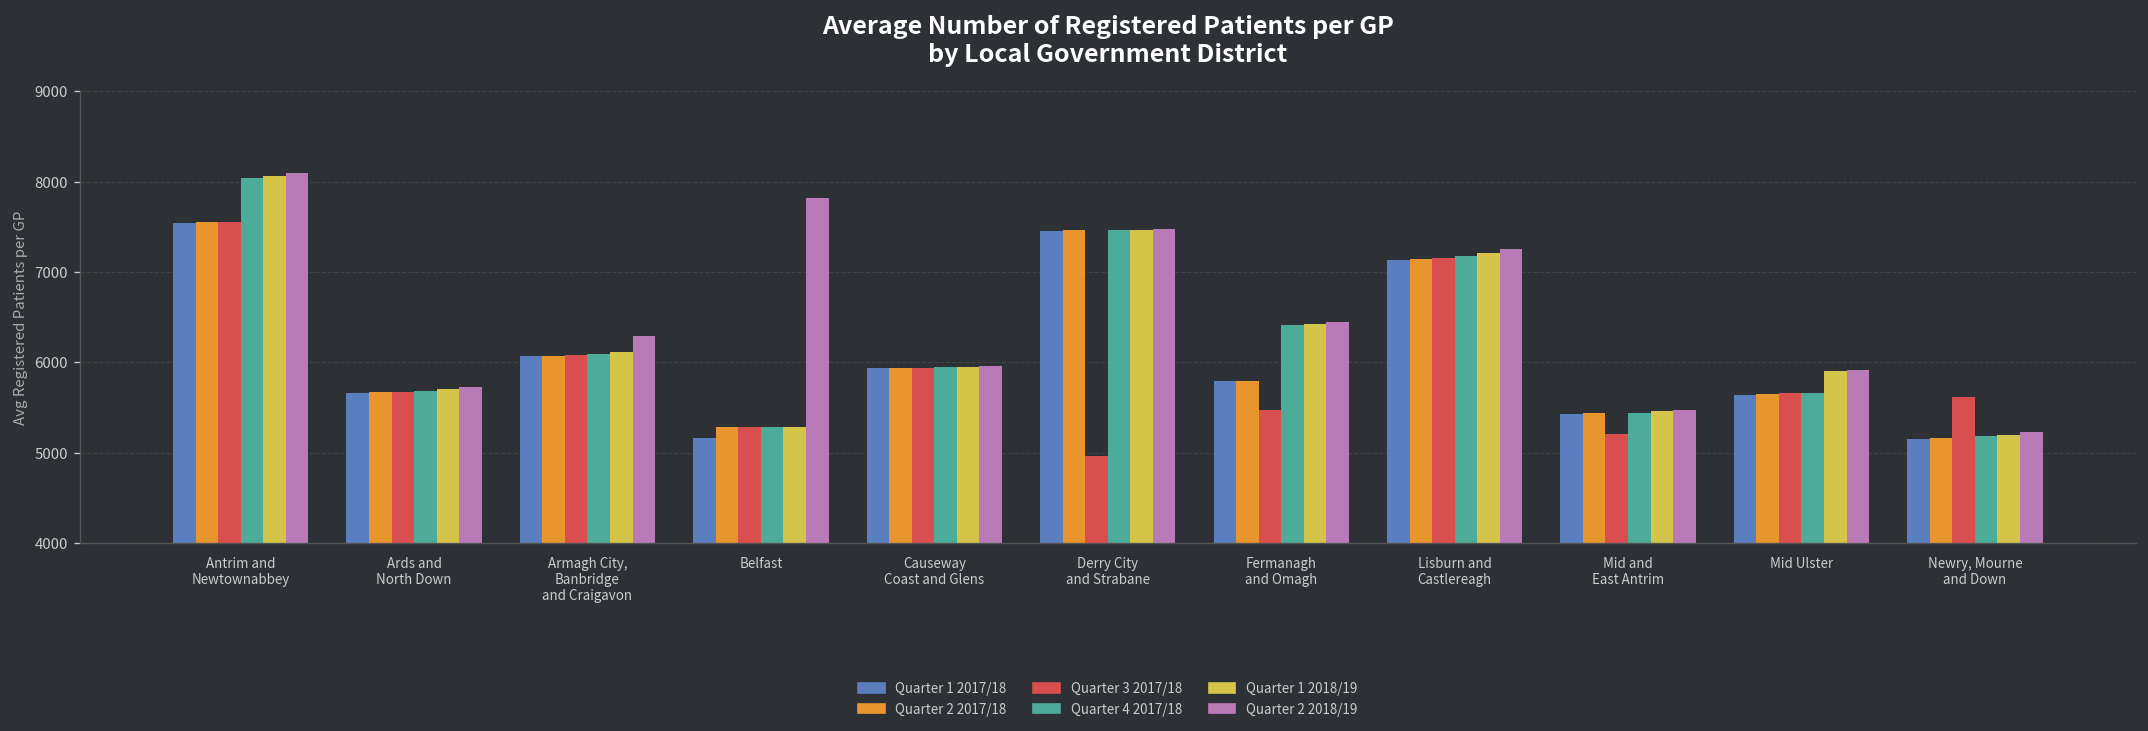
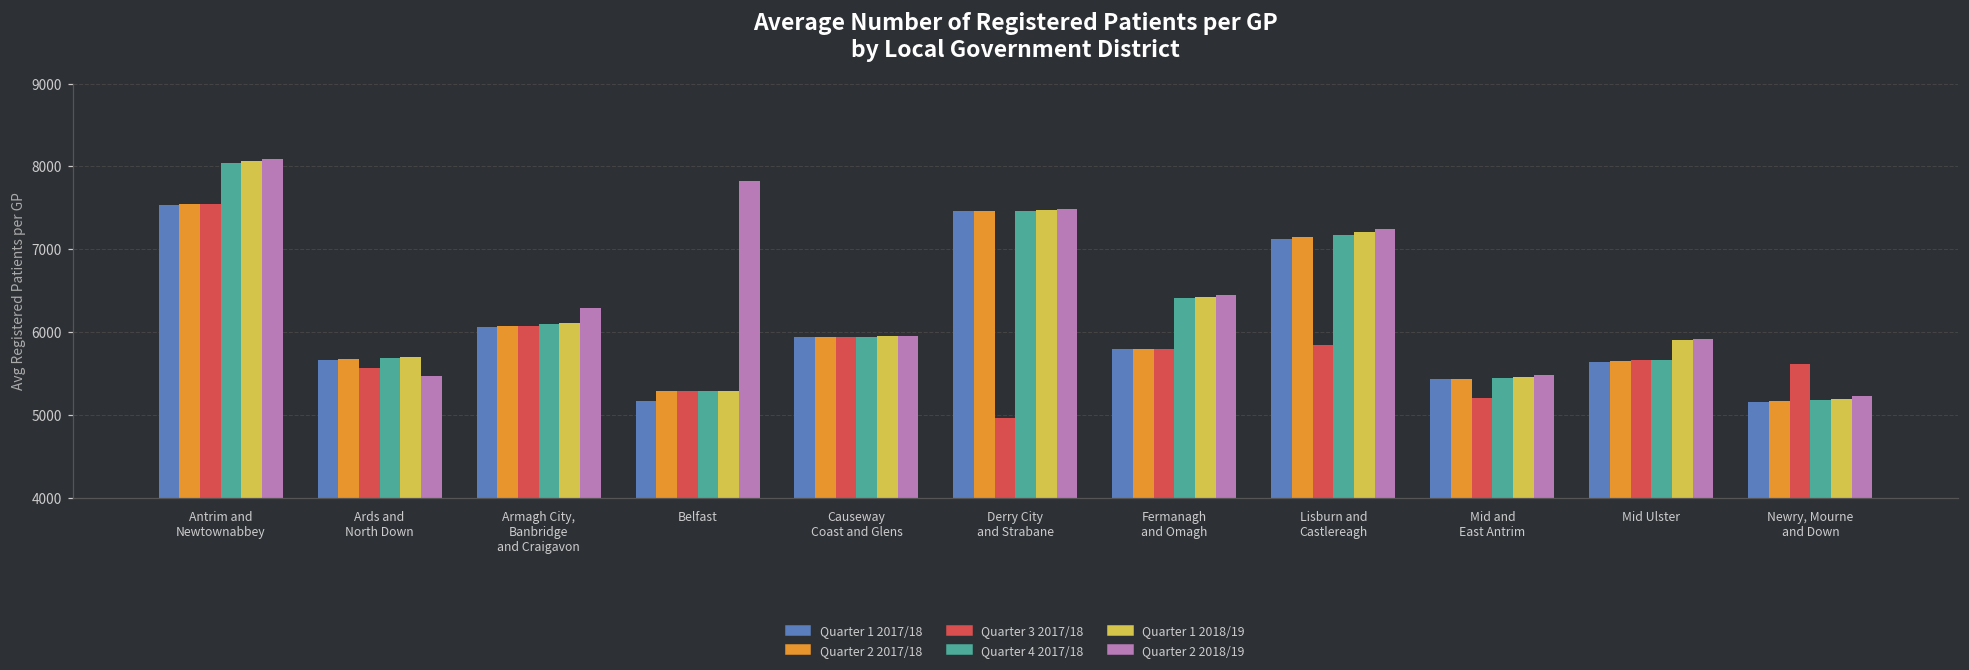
  {
    "Quarter 3 2017/18": {
      "Antrim and Newtownabbey": 7600,
-     "Ards and North Down": 5700,
+     "Ards and North Down": 5600,
      "Armagh City, Banbridge and Craigavon": 6100,
      "Belfast": 5300,
      "Causeway Coast and Glens": 5900,
      "Derry City and Strabane": 5000,
-     "Fermanagh and Omagh": 5500,
-     "Lisburn and Castlereagh": 7200,
+     "Fermanagh and Omagh": 5800,
+     "Lisburn and Castlereagh": 5800,
      "Mid and East Antrim": 5200,
      "Mid Ulster": 5700,
      "Newry, Mourne and Down": 5600
    },
    "Quarter 2 2018/19": {
      "Antrim and Newtownabbey": 8100,
-     "Ards and North Down": 5700,
+     "Ards and North Down": 5500,
      "Armagh City, Banbridge and Craigavon": 6300,
      "Belfast": 7800,
      "Causeway Coast and Glens": 6000,
      "Derry City and Strabane": 7500,
      "Fermanagh and Omagh": 6400,
      "Lisburn and Castlereagh": 7300,
      "Mid and East Antrim": 5500,
      "Mid Ulster": 5900,
      "Newry, Mourne and Down": 5200
    }
  }
